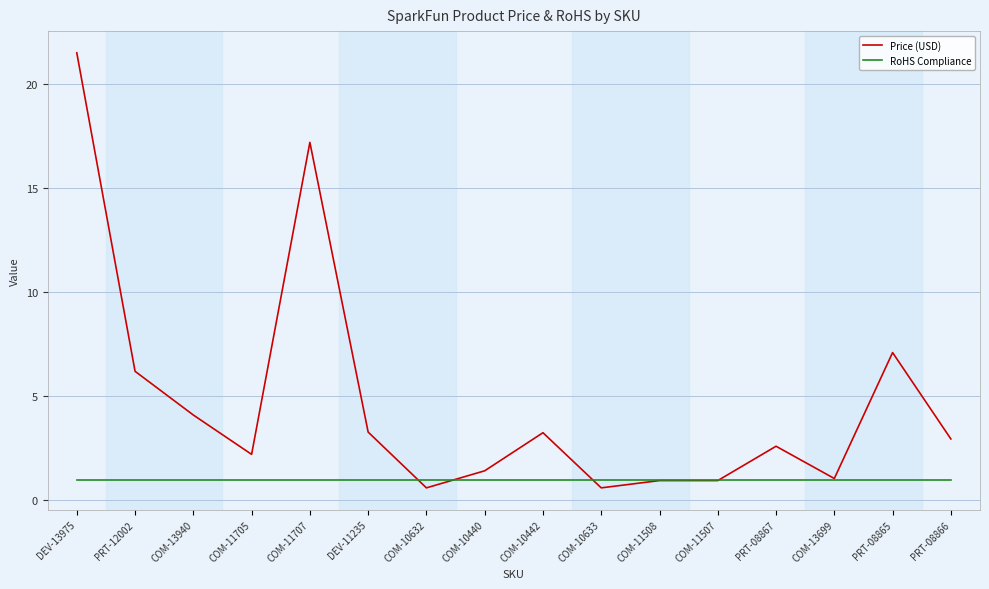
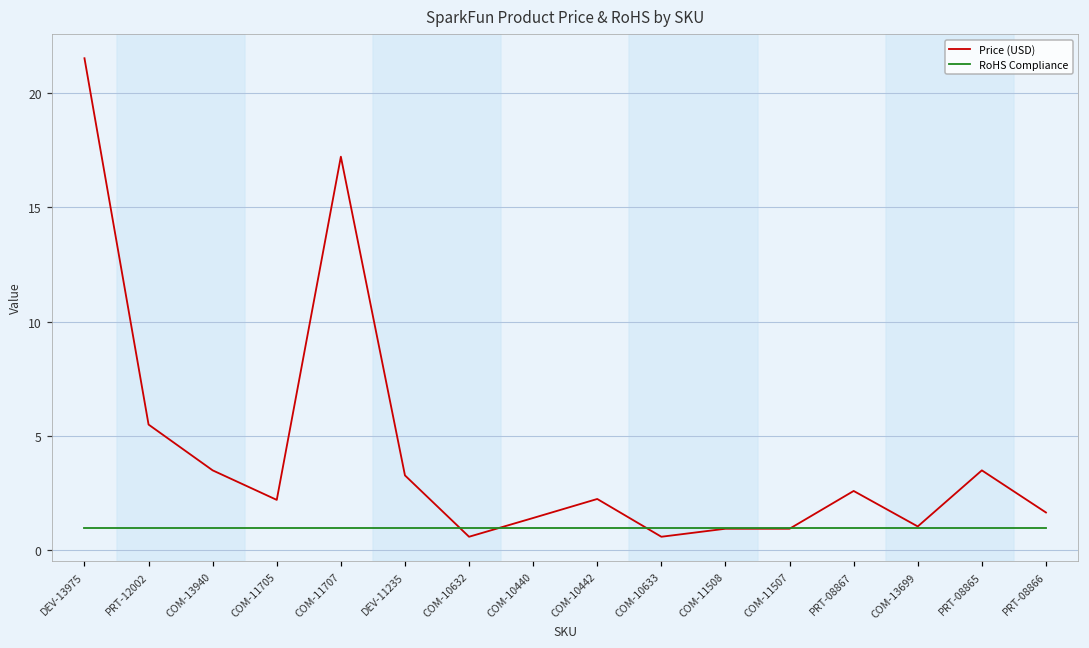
  {
    "Price (USD)": {
      "DEV-13975": 21.5,
-     "PRT-12002": 6.2,
-     "COM-13940": 4.1,
+     "PRT-12002": 5.5,
+     "COM-13940": 3.5,
      "COM-11705": 2.2,
      "COM-11707": 17.2,
      "DEV-11235": 3.3,
      "COM-10632": 0.6,
      "COM-10440": 1.4,
-     "COM-10442": 3.3,
+     "COM-10442": 2.3,
      "COM-10633": 0.6,
      "PRT-08867": 2.6,
-     "PRT-08865": 7.1,
-     "PRT-08866": 3.0
+     "PRT-08865": 3.5,
+     "PRT-08866": 1.7
    },
    "RoHS Compliance": {
      "DEV-13975": 1.0,
      "PRT-12002": 1.0,
      "COM-13940": 1.0,
      "COM-11705": 1.0,
      "COM-11707": 1.0,
      "DEV-11235": 1.0,
      "COM-10632": 1.0,
      "COM-10440": 1.0,
      "COM-10442": 1.0,
      "COM-10633": 1.0,
      "PRT-08867": 1.0,
      "PRT-08865": 1.0,
      "PRT-08866": 1.0
    }
  }
